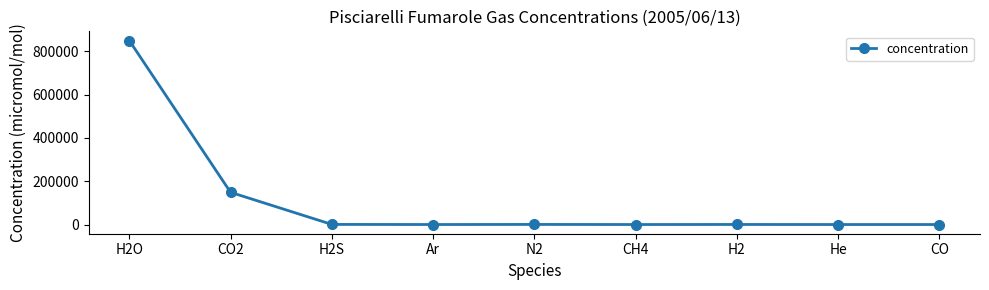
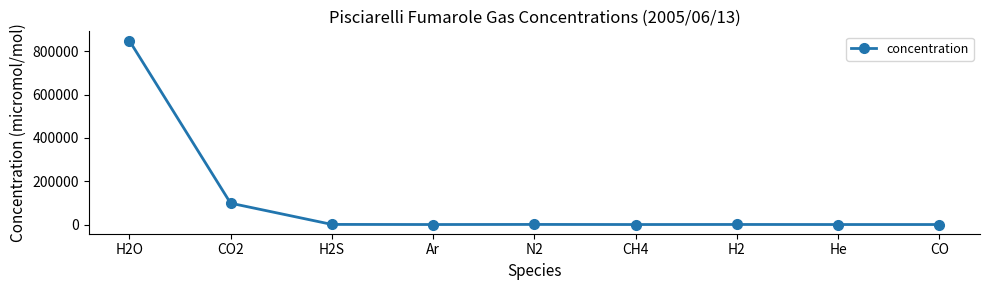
  {
    "H2O": 850000,
-   "CO2": 150000,
+   "CO2": 100000,
    "H2S": 0,
    "Ar": 0,
    "N2": 0,
    "CH4": 0,
    "H2": 0,
    "He": 0,
    "CO": 0
  }
